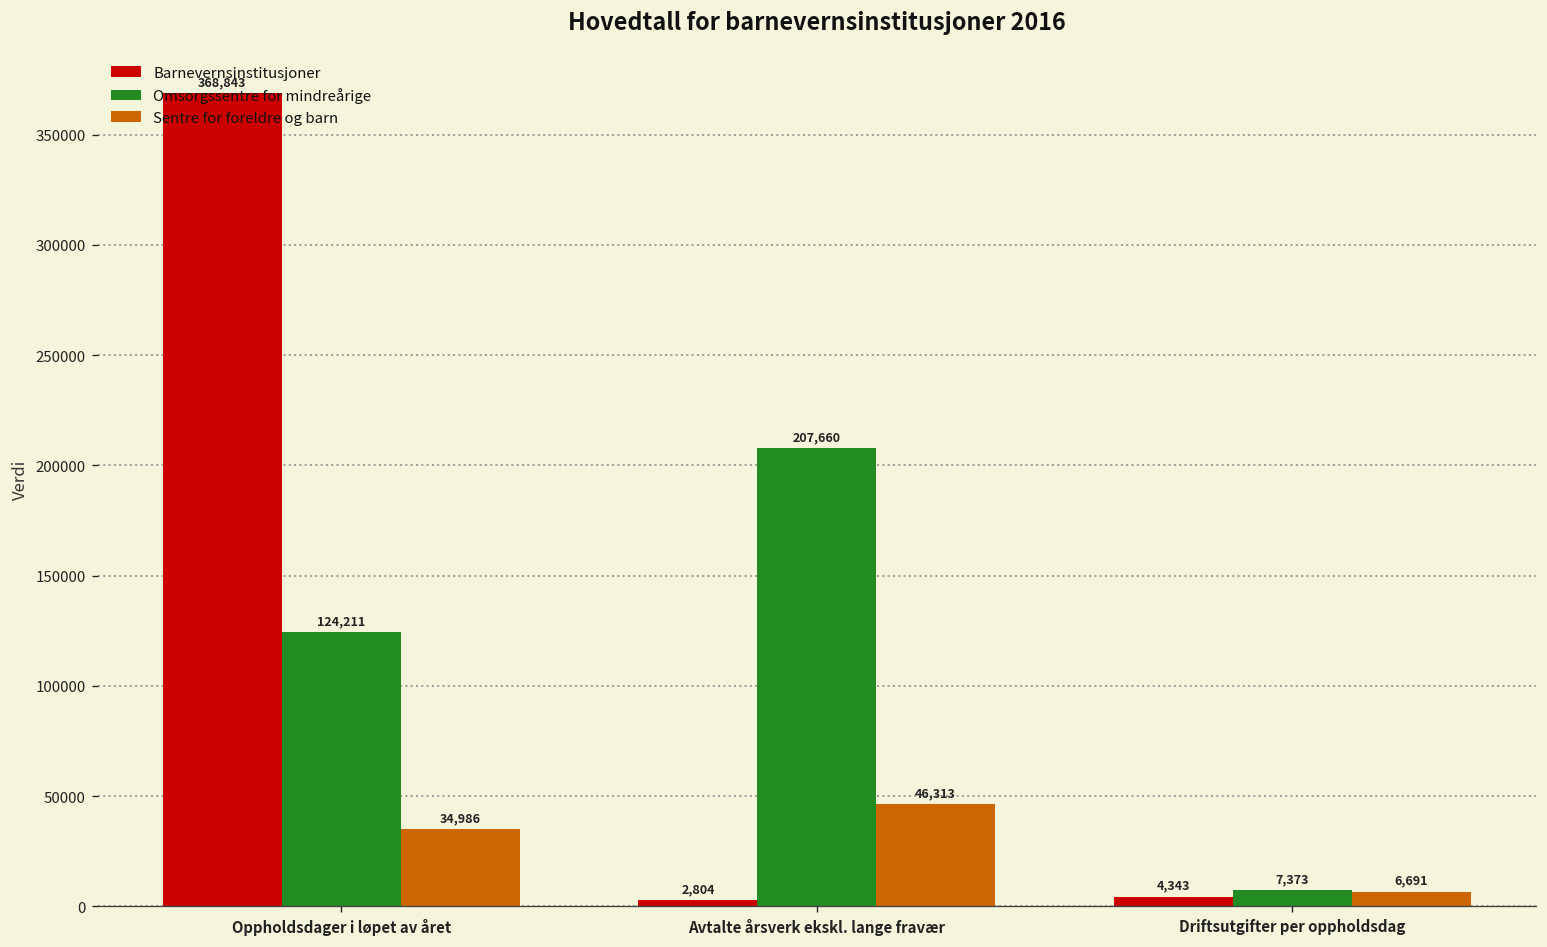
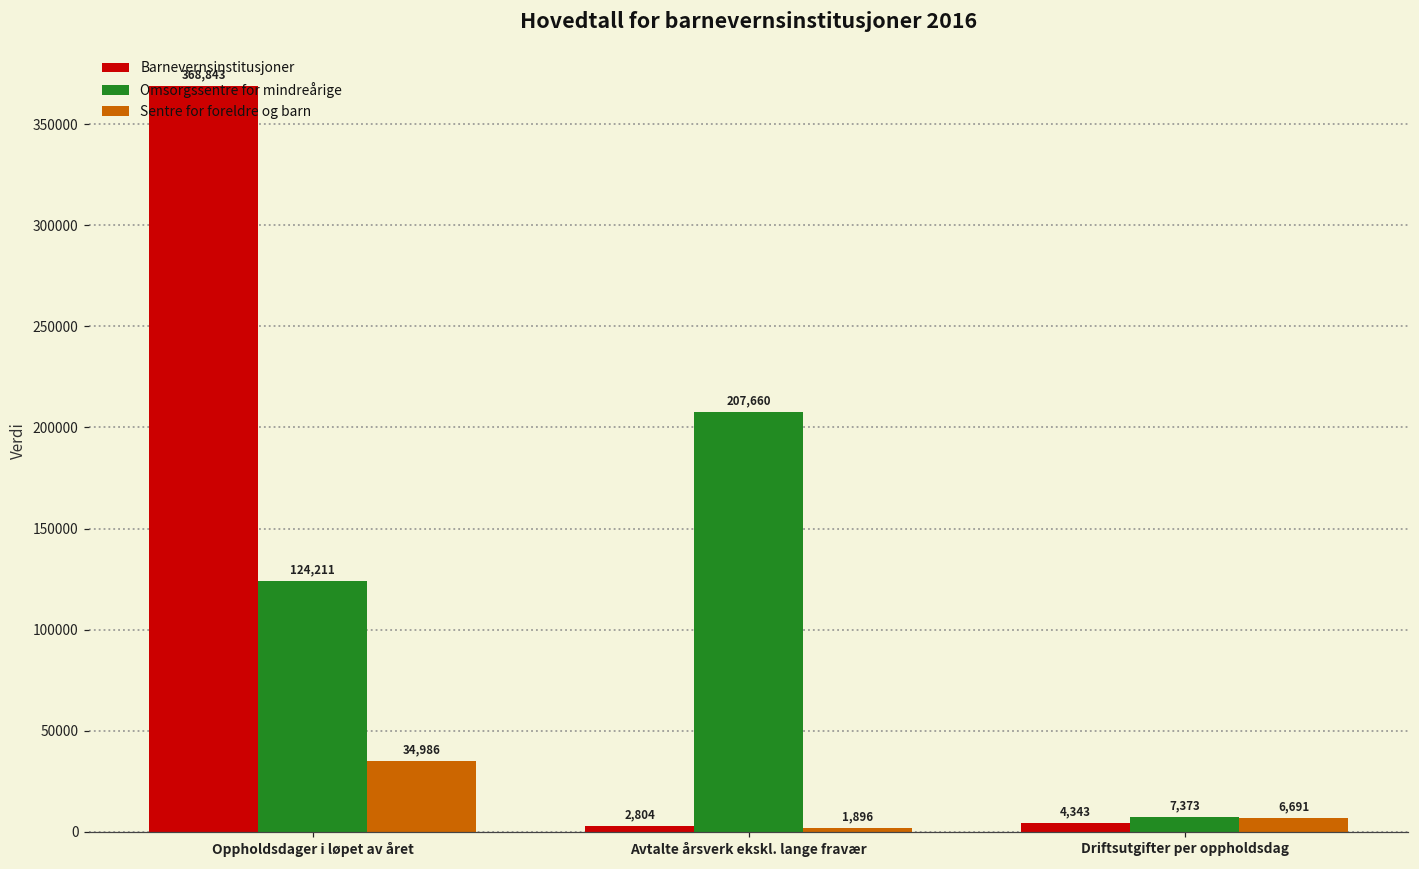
  {
    "Barnevernsinstitusjoner": {
      "Oppholdsdager i løpet av året": "368,843",
      "Avtalte årsverk ekskl. lange fravær": "2,804",
      "Driftsutgifter per oppholdsdag": "4,343"
    },
    "Omsorgssentre for mindreårige": {
      "Oppholdsdager i løpet av året": "124,211",
      "Avtalte årsverk ekskl. lange fravær": "207,660",
      "Driftsutgifter per oppholdsdag": "7,373"
    },
    "Sentre for foreldre og barn": {
      "Oppholdsdager i løpet av året": "34,986",
-     "Avtalte årsverk ekskl. lange fravær": "46,313",
+     "Avtalte årsverk ekskl. lange fravær": "1,896",
      "Driftsutgifter per oppholdsdag": "6,691"
    }
  }
